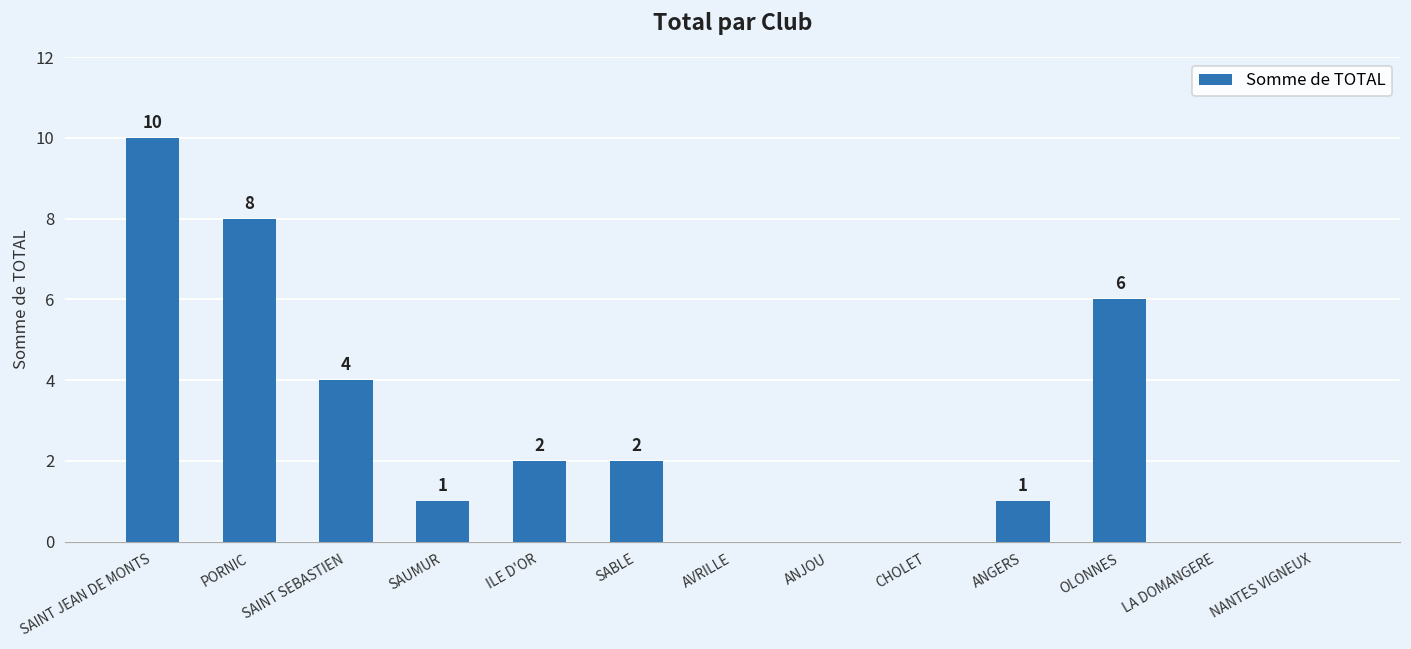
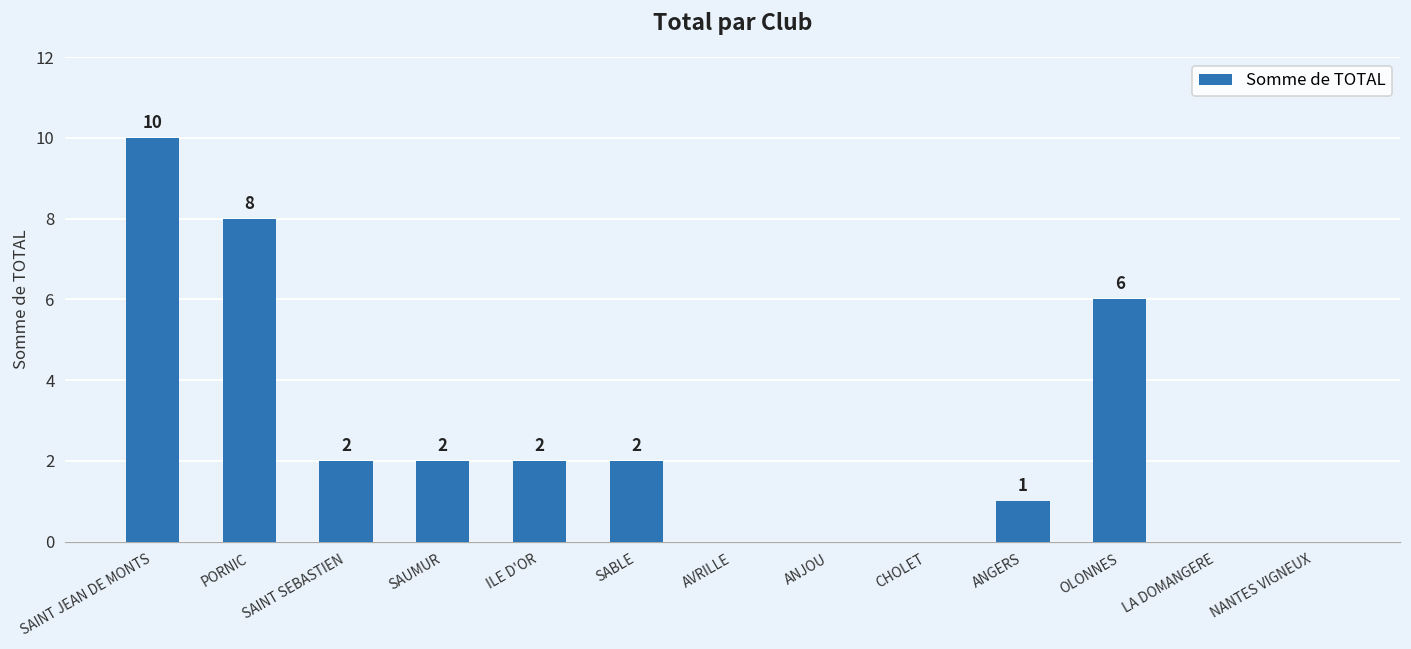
  {
    "SAINT JEAN DE MONTS": 10,
    "PORNIC": 8,
-   "SAINT SEBASTIEN": 4,
-   "SAUMUR": 1,
+   "SAINT SEBASTIEN": 2,
+   "SAUMUR": 2,
    "ILE D'OR": 2,
    "SABLE": 2,
    "ANGERS": 1,
    "OLONNES": 6
  }
